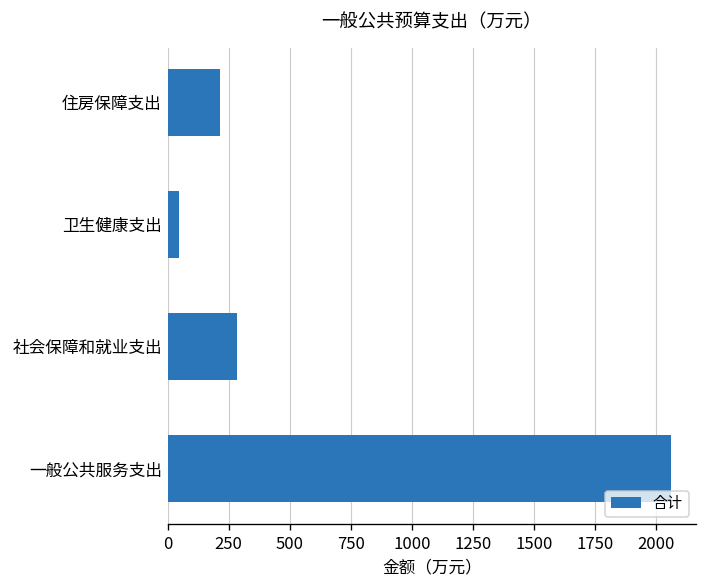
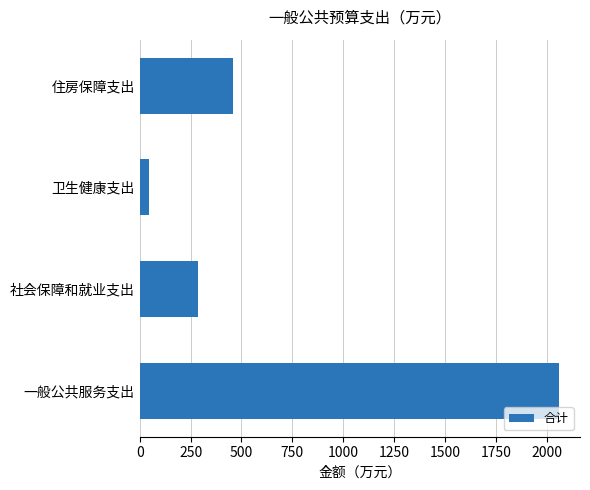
  {
-   "住房保障支出": 220,
+   "住房保障支出": 460,
    "卫生健康支出": 50,
    "社会保障和就业支出": 290,
    "一般公共服务支出": 2060
  }
